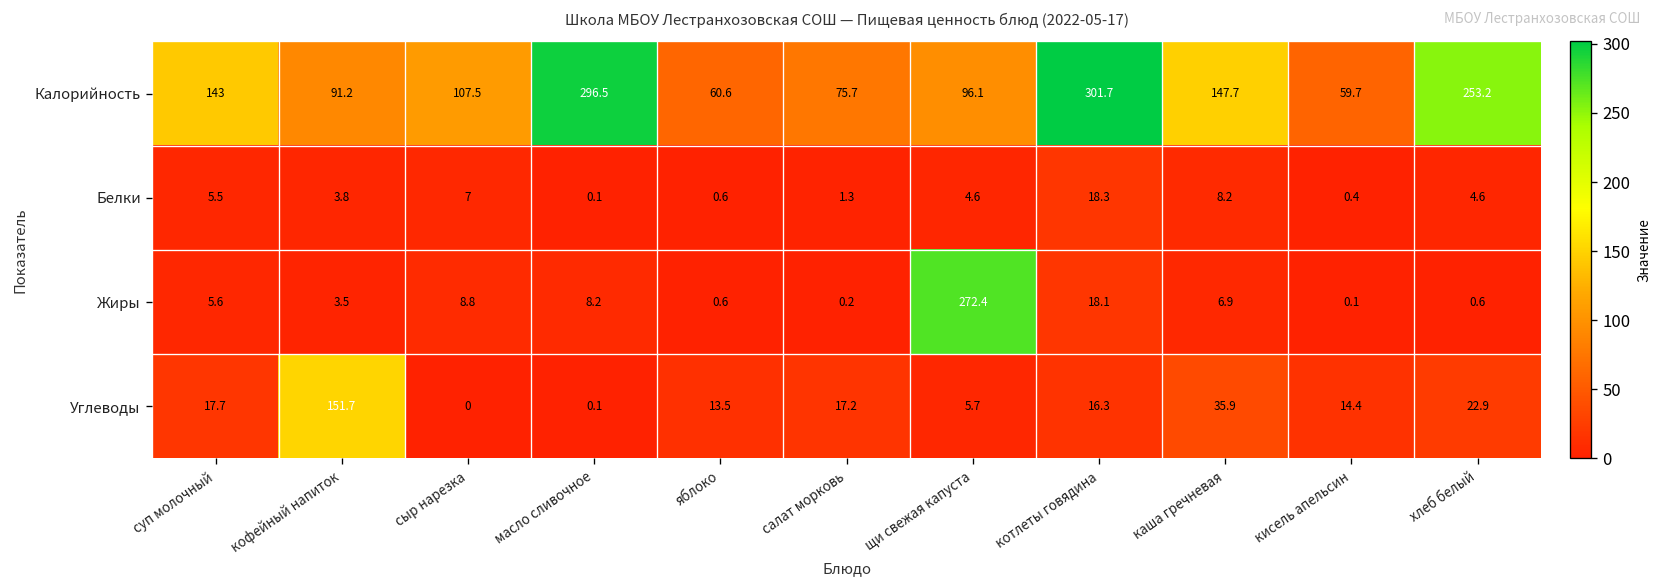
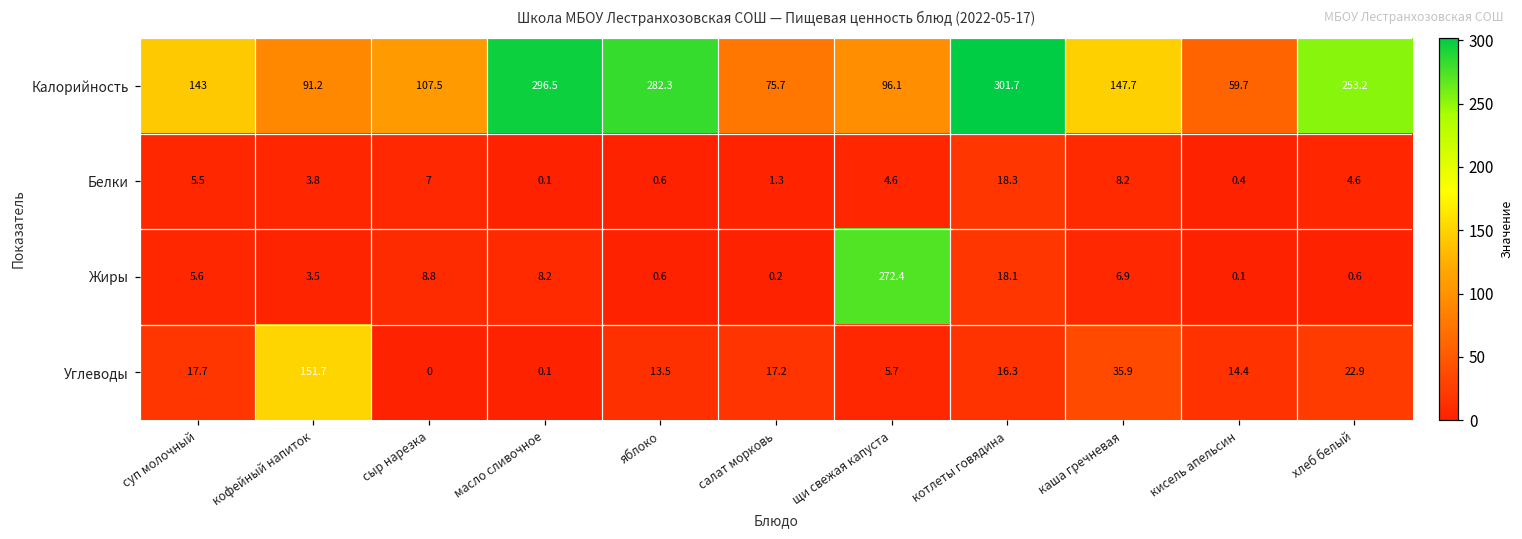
  {
    "Калорийность": {
      "суп молочный": 143,
      "кофейный напиток": 91.2,
      "сыр нарезка": 107.5,
      "масло сливочное": 296.5,
-     "яблоко": 60.6,
+     "яблоко": 282.3,
      "салат морковь": 75.7,
      "щи свежая капуста": 96.1,
      "котлеты говядина": 301.7,
      "каша гречневая": 147.7,
      "кисель апельсин": 59.7,
      "хлеб белый": 253.2
    },
    "Белки": {
      "суп молочный": 5.5,
      "кофейный напиток": 3.8,
      "сыр нарезка": 7,
      "масло сливочное": 0.1,
      "яблоко": 0.6,
      "салат морковь": 1.3,
      "щи свежая капуста": 4.6,
      "котлеты говядина": 18.3,
      "каша гречневая": 8.2,
      "кисель апельсин": 0.4,
      "хлеб белый": 4.6
    },
    "Жиры": {
      "суп молочный": 5.6,
      "кофейный напиток": 3.5,
      "сыр нарезка": 8.8,
      "масло сливочное": 8.2,
      "яблоко": 0.6,
      "салат морковь": 0.2,
      "щи свежая капуста": 272.4,
      "котлеты говядина": 18.1,
      "каша гречневая": 6.9,
      "кисель апельсин": 0.1,
      "хлеб белый": 0.6
    },
    "Углеводы": {
      "суп молочный": 17.7,
      "кофейный напиток": 151.7,
      "сыр нарезка": 0,
      "масло сливочное": 0.1,
      "яблоко": 13.5,
      "салат морковь": 17.2,
      "щи свежая капуста": 5.7,
      "котлеты говядина": 16.3,
      "каша гречневая": 35.9,
      "кисель апельсин": 14.4,
      "хлеб белый": 22.9
    }
  }
